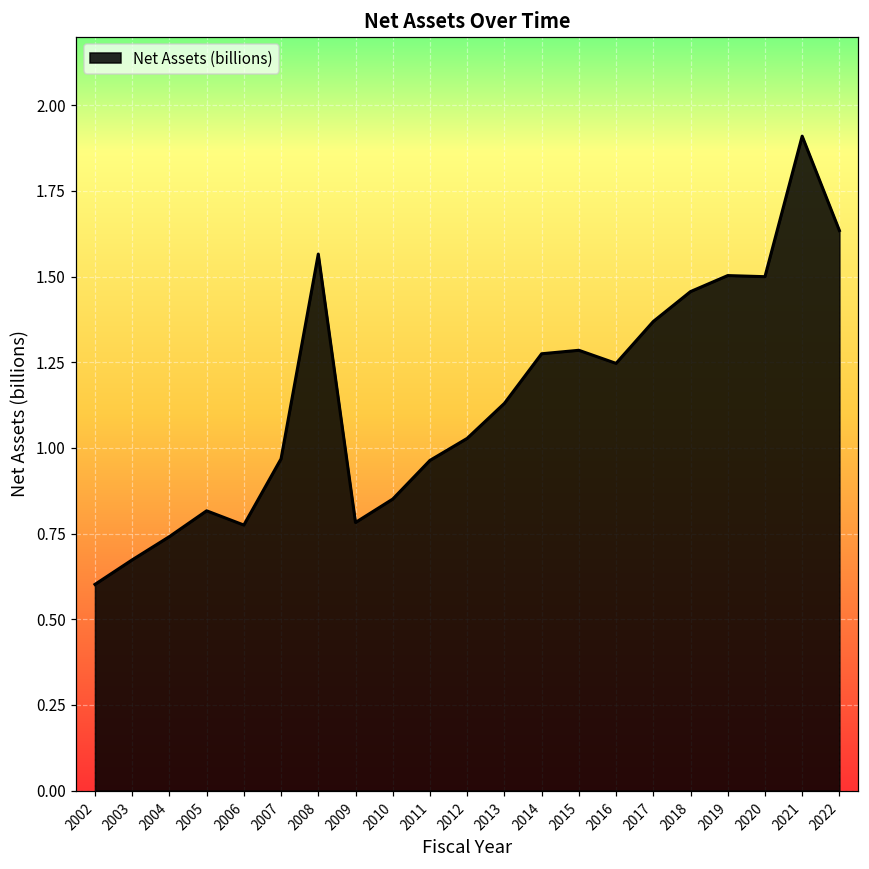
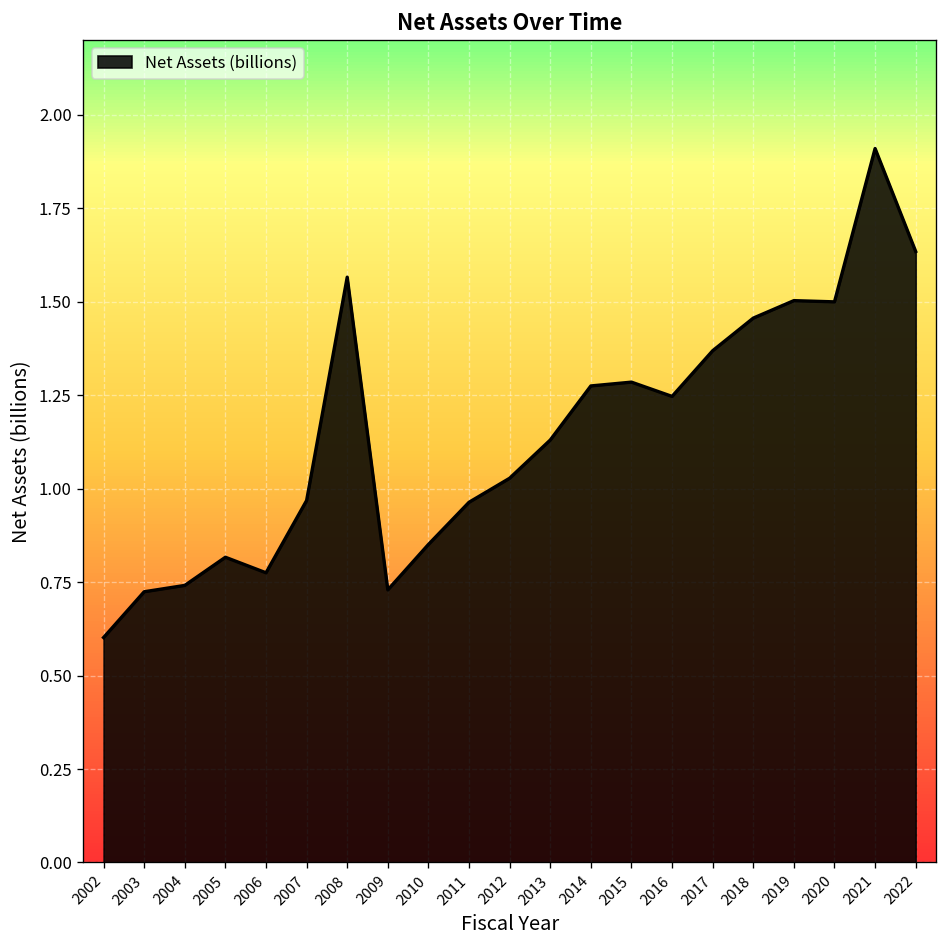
  {
    "2002": 0.60,
-   "2003": 0.67,
+   "2003": 0.72,
    "2004": 0.74,
    "2005": 0.82,
    "2006": 0.77,
    "2007": 0.97,
    "2008": 1.57,
-   "2009": 0.78,
+   "2009": 0.73,
    "2010": 0.85,
    "2011": 0.96,
    "2012": 1.03,
    "2013": 1.13,
    "2014": 1.27,
    "2015": 1.28,
    "2016": 1.25,
    "2017": 1.37,
    "2018": 1.46,
    "2019": 1.50,
    "2020": 1.50,
    "2021": 1.91,
    "2022": 1.63
  }
